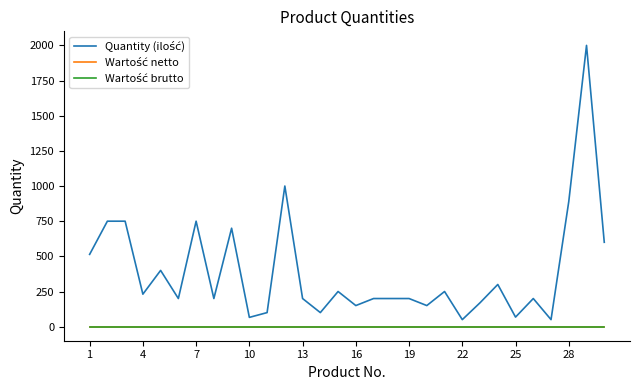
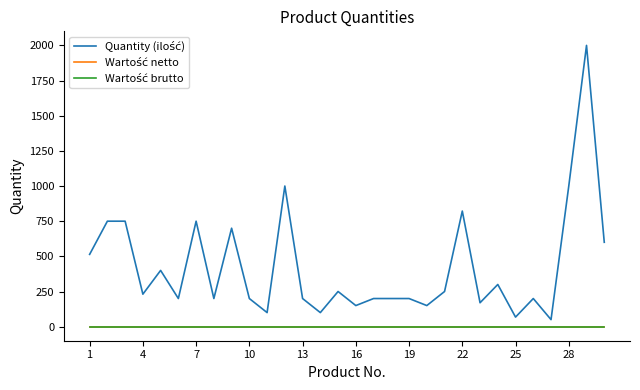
  {
    "Quantity (ilość)": {
      "1": 510,
      "4": 230,
      "7": 750,
-     "10": 70,
+     "10": 200,
      "13": 200,
      "16": 150,
      "19": 200,
-     "22": 50,
+     "22": 820,
      "25": 70,
-     "28": 890
+     "28": 1000
    },
    "Wartość brutto": {
      "1": 0,
      "4": 0,
      "7": 0,
      "10": 0,
      "13": 0,
      "16": 0,
      "19": 0,
      "22": 0,
      "25": 0,
      "28": 0
    }
  }
